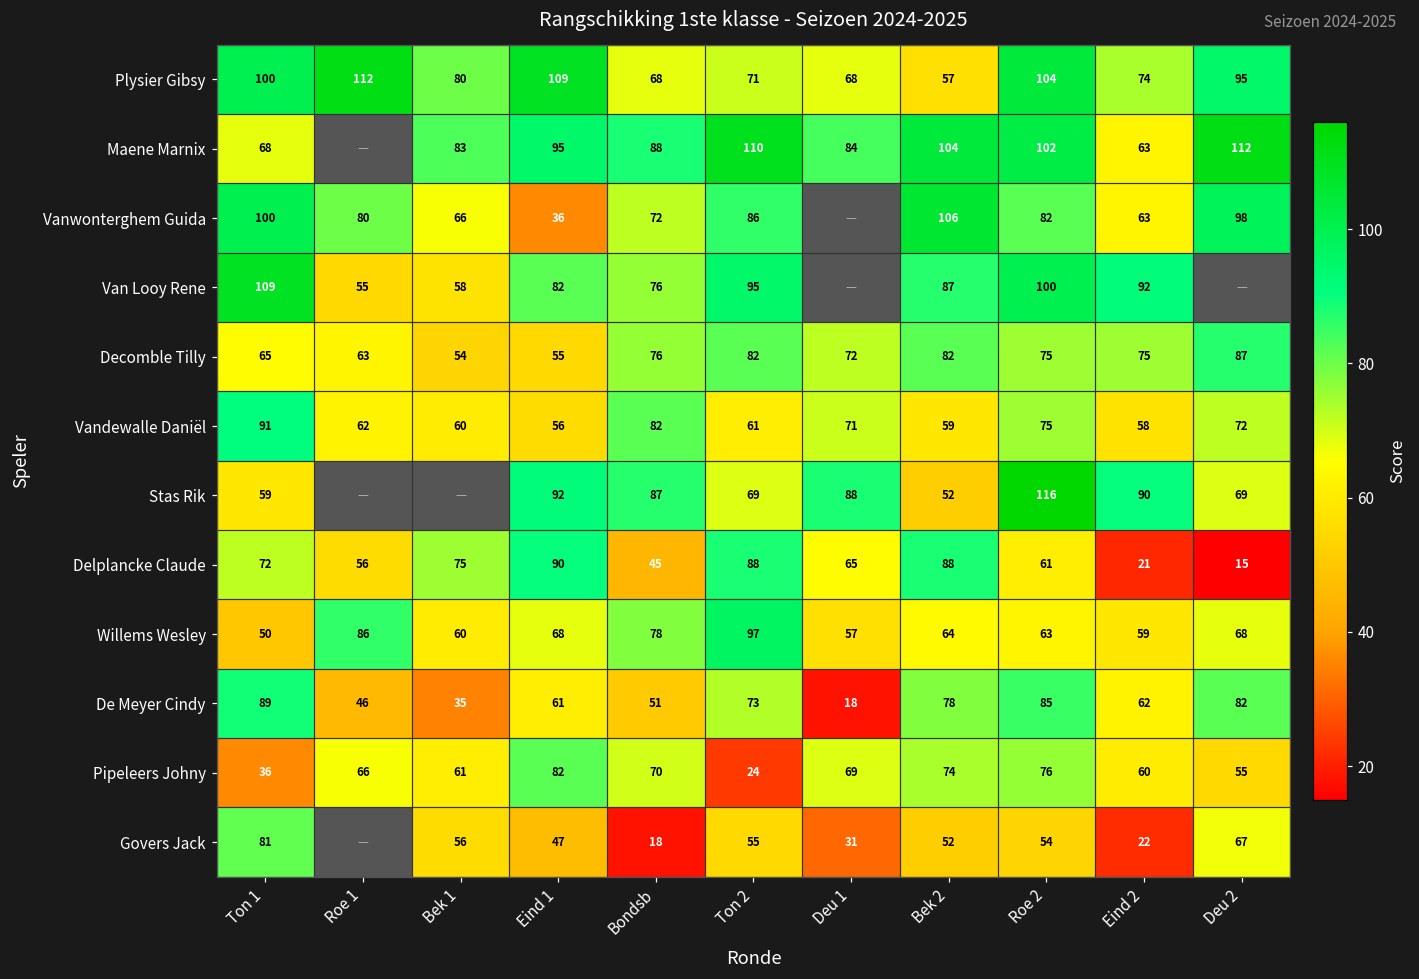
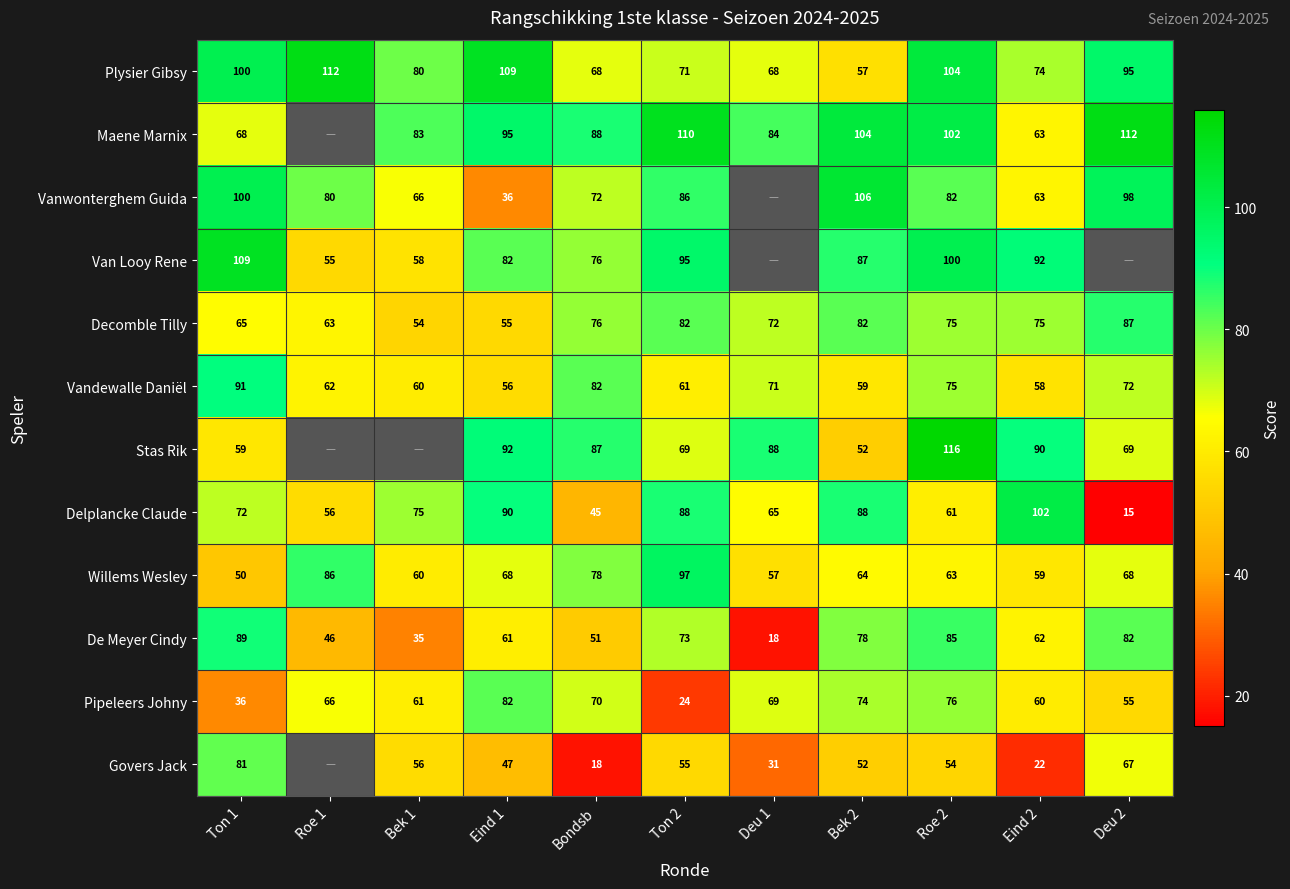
  {
    "Plysier Gibsy": {
      "Ton 1": 100,
      "Roe 1": 112,
      "Bek 1": 80,
      "Eind 1": 109,
      "Bondsb": 68,
      "Ton 2": 71,
      "Deu 1": 68,
      "Bek 2": 57,
      "Roe 2": 104,
      "Eind 2": 74,
      "Deu 2": 95
    },
    "Maene Marnix": {
      "Ton 1": 68,
      "Bek 1": 83,
      "Eind 1": 95,
      "Bondsb": 88,
      "Ton 2": 110,
      "Deu 1": 84,
      "Bek 2": 104,
      "Roe 2": 102,
      "Eind 2": 63,
      "Deu 2": 112
    },
    "Vanwonterghem Guida": {
      "Ton 1": 100,
      "Roe 1": 80,
      "Bek 1": 66,
      "Eind 1": 36,
      "Bondsb": 72,
      "Ton 2": 86,
      "Bek 2": 106,
      "Roe 2": 82,
      "Eind 2": 63,
      "Deu 2": 98
    },
    "Van Looy Rene": {
      "Ton 1": 109,
      "Roe 1": 55,
      "Bek 1": 58,
      "Eind 1": 82,
      "Bondsb": 76,
      "Ton 2": 95,
      "Bek 2": 87,
      "Roe 2": 100,
      "Eind 2": 92
    },
    "Decomble Tilly": {
      "Ton 1": 65,
      "Roe 1": 63,
      "Bek 1": 54,
      "Eind 1": 55,
      "Bondsb": 76,
      "Ton 2": 82,
      "Deu 1": 72,
      "Bek 2": 82,
      "Roe 2": 75,
      "Eind 2": 75,
      "Deu 2": 87
    },
    "Vandewalle Daniël": {
      "Ton 1": 91,
      "Roe 1": 62,
      "Bek 1": 60,
      "Eind 1": 56,
      "Bondsb": 82,
      "Ton 2": 61,
      "Deu 1": 71,
      "Bek 2": 59,
      "Roe 2": 75,
      "Eind 2": 58,
      "Deu 2": 72
    },
    "Stas Rik": {
      "Ton 1": 59,
      "Eind 1": 92,
      "Bondsb": 87,
      "Ton 2": 69,
      "Deu 1": 88,
      "Bek 2": 52,
      "Roe 2": 116,
      "Eind 2": 90,
      "Deu 2": 69
    },
    "Delplancke Claude": {
      "Ton 1": 72,
      "Roe 1": 56,
      "Bek 1": 75,
      "Eind 1": 90,
      "Bondsb": 45,
      "Ton 2": 88,
      "Deu 1": 65,
      "Bek 2": 88,
      "Roe 2": 61,
-     "Eind 2": 21,
+     "Eind 2": 102,
      "Deu 2": 15
    },
    "Willems Wesley": {
      "Ton 1": 50,
      "Roe 1": 86,
      "Bek 1": 60,
      "Eind 1": 68,
      "Bondsb": 78,
      "Ton 2": 97,
      "Deu 1": 57,
      "Bek 2": 64,
      "Roe 2": 63,
      "Eind 2": 59,
      "Deu 2": 68
    },
    "De Meyer Cindy": {
      "Ton 1": 89,
      "Roe 1": 46,
      "Bek 1": 35,
      "Eind 1": 61,
      "Bondsb": 51,
      "Ton 2": 73,
      "Deu 1": 18,
      "Bek 2": 78,
      "Roe 2": 85,
      "Eind 2": 62,
      "Deu 2": 82
    },
    "Pipeleers Johny": {
      "Ton 1": 36,
      "Roe 1": 66,
      "Bek 1": 61,
      "Eind 1": 82,
      "Bondsb": 70,
      "Ton 2": 24,
      "Deu 1": 69,
      "Bek 2": 74,
      "Roe 2": 76,
      "Eind 2": 60,
      "Deu 2": 55
    },
    "Govers Jack": {
      "Ton 1": 81,
      "Bek 1": 56,
      "Eind 1": 47,
      "Bondsb": 18,
      "Ton 2": 55,
      "Deu 1": 31,
      "Bek 2": 52,
      "Roe 2": 54,
      "Eind 2": 22,
      "Deu 2": 67
    }
  }
